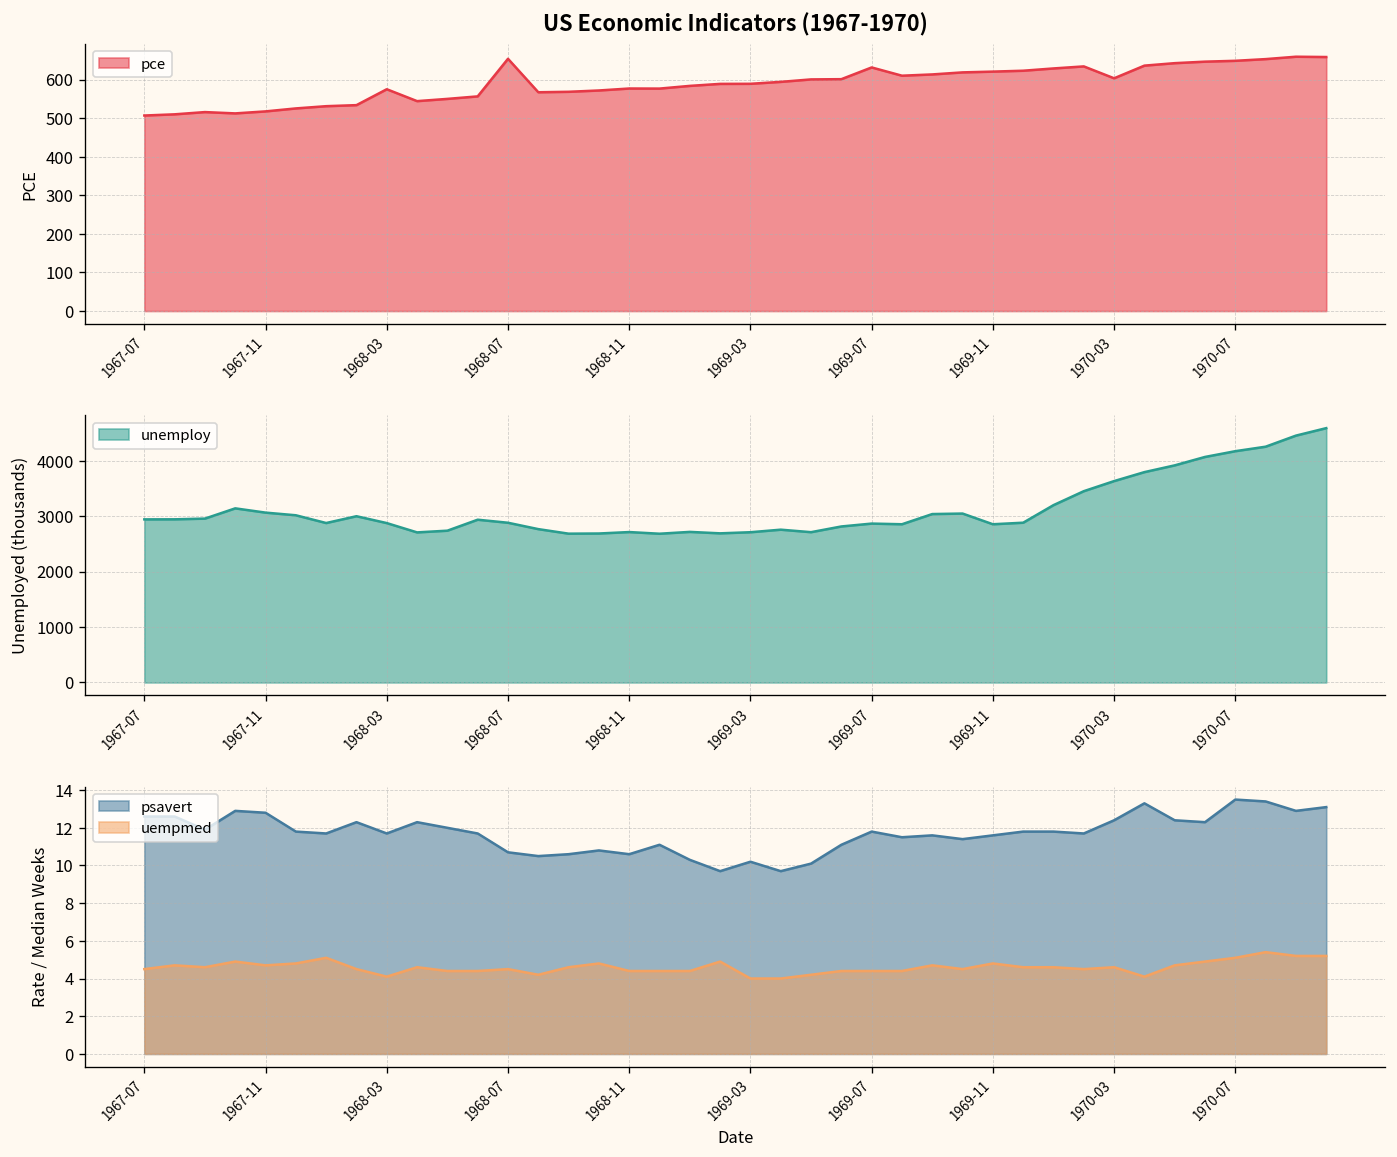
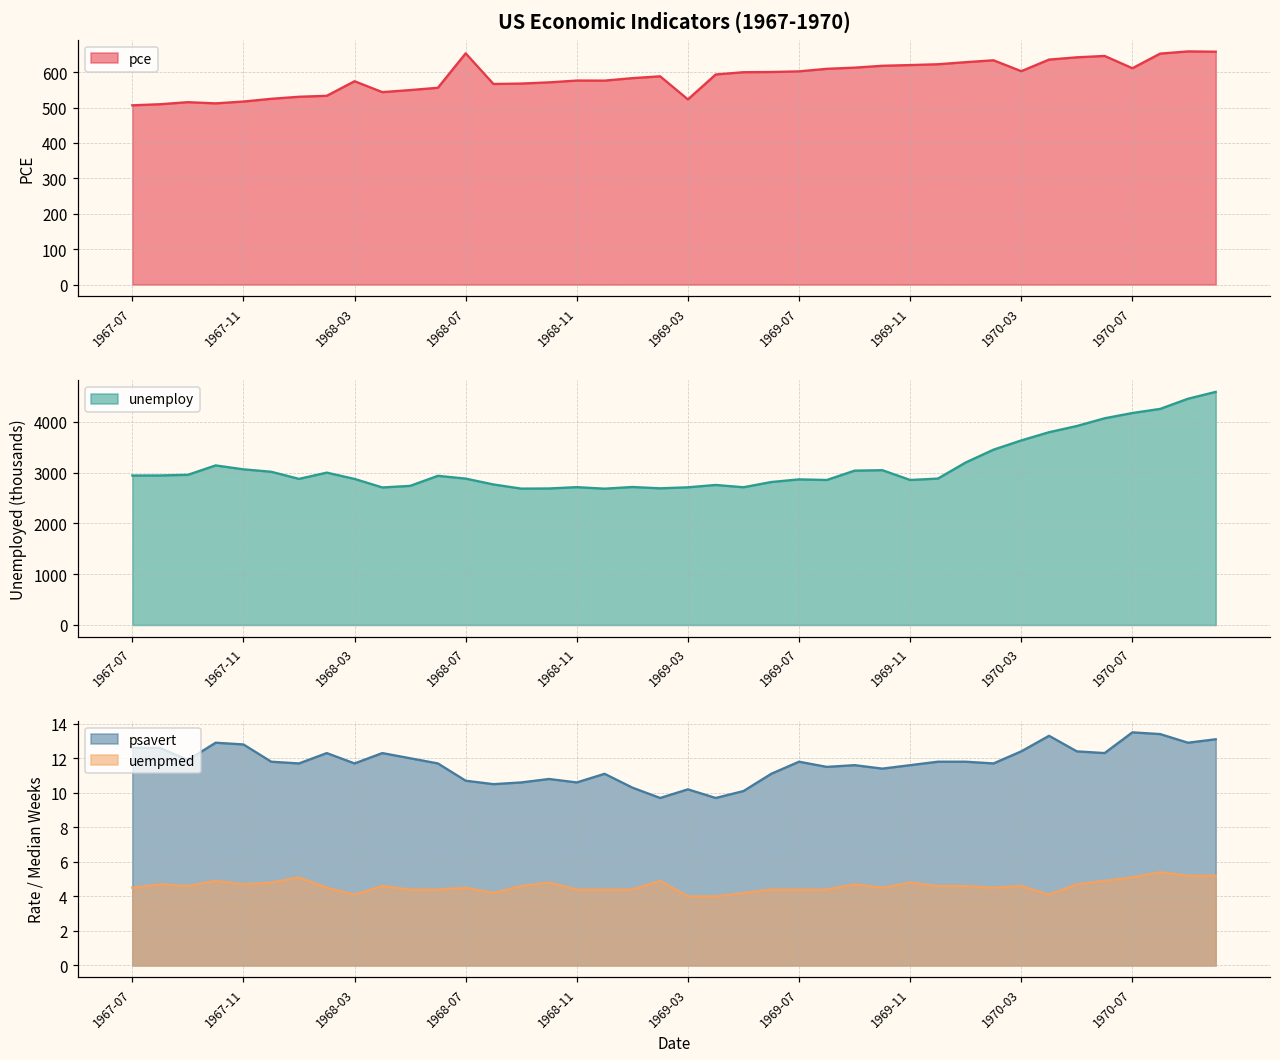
  {
    "US Economic Indicators (1967-1970)": {
      "1967-07": 510,
      "1967-11": 520,
      "1968-03": 570,
      "1968-07": 650,
      "1968-11": 580,
-     "1969-03": 590,
-     "1969-07": 630,
+     "1969-03": 520,
+     "1969-07": 600,
      "1969-11": 620,
      "1970-03": 600,
-     "1970-07": 650
+     "1970-07": 610
    }
  }
